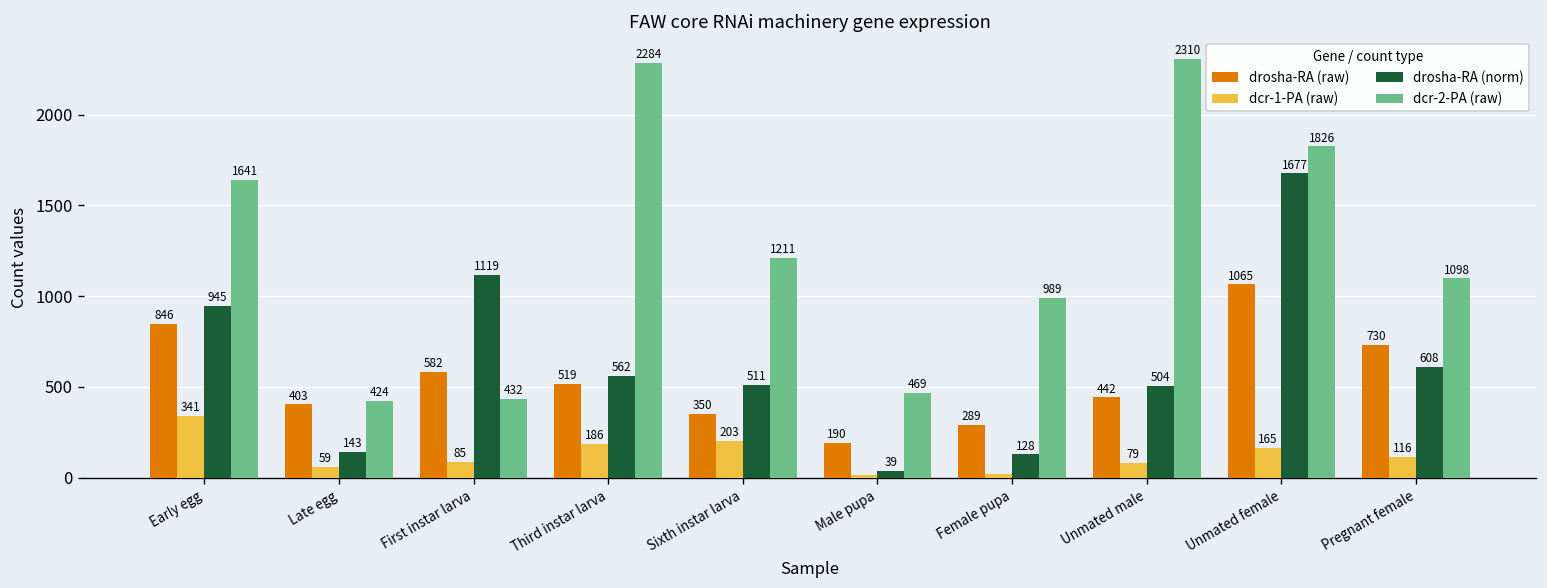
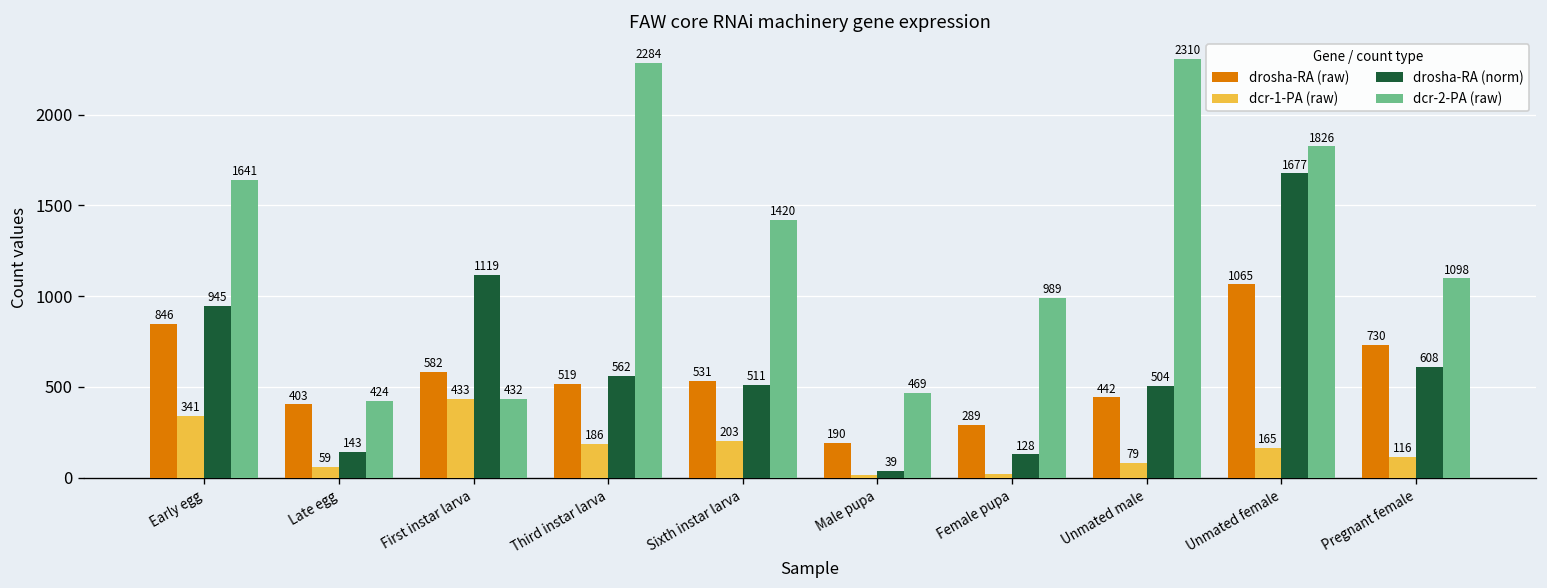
  {
    "drosha-RA (raw)": {
      "Early egg": 846,
      "Late egg": 403,
      "First instar larva": 582,
      "Third instar larva": 519,
-     "Sixth instar larva": 350,
+     "Sixth instar larva": 531,
      "Male pupa": 190,
      "Female pupa": 289,
      "Unmated male": 442,
      "Unmated female": 1065,
      "Pregnant female": 730
    },
    "dcr-1-PA (raw)": {
      "Early egg": 341,
      "Late egg": 59,
-     "First instar larva": 85,
+     "First instar larva": 433,
      "Third instar larva": 186,
      "Sixth instar larva": 203,
      "Unmated male": 79,
      "Unmated female": 165,
      "Pregnant female": 116
    },
    "drosha-RA (norm)": {
      "Early egg": 945,
      "Late egg": 143,
      "First instar larva": 1119,
      "Third instar larva": 562,
      "Sixth instar larva": 511,
      "Male pupa": 39,
      "Female pupa": 128,
      "Unmated male": 504,
      "Unmated female": 1677,
      "Pregnant female": 608
    },
    "dcr-2-PA (raw)": {
      "Early egg": 1641,
      "Late egg": 424,
      "First instar larva": 432,
      "Third instar larva": 2284,
-     "Sixth instar larva": 1211,
+     "Sixth instar larva": 1420,
      "Male pupa": 469,
      "Female pupa": 989,
      "Unmated male": 2310,
      "Unmated female": 1826,
      "Pregnant female": 1098
    }
  }
